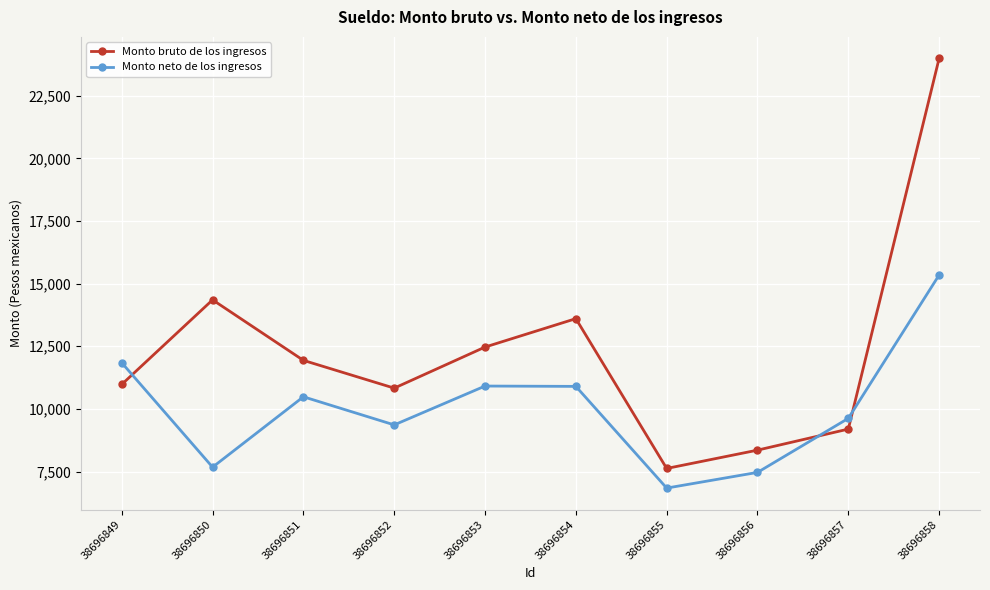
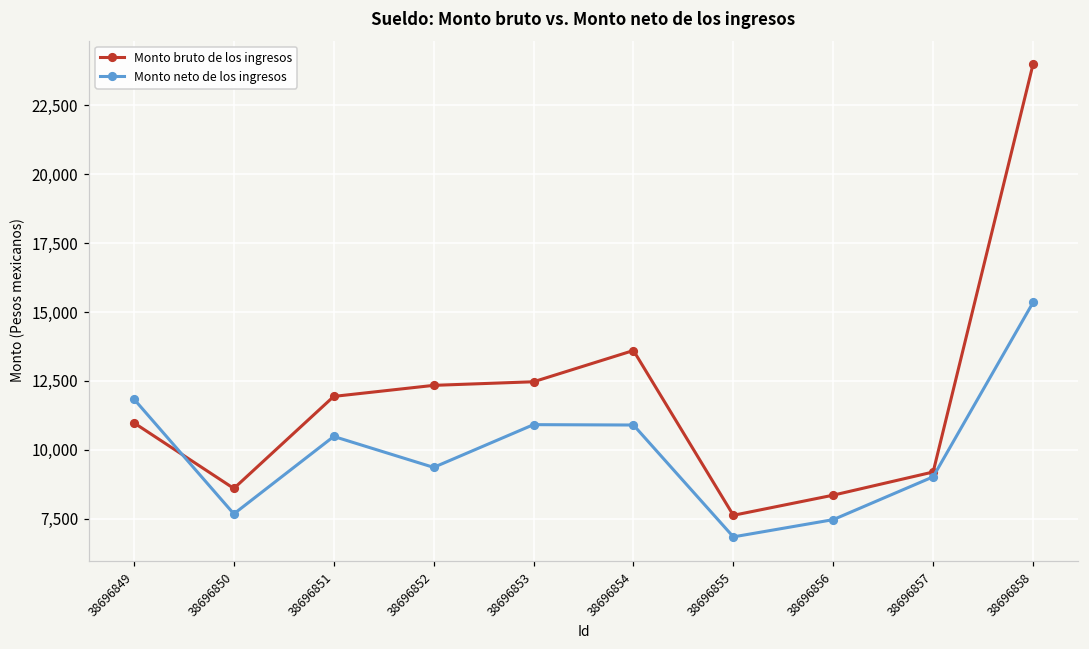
  {
    "Monto bruto de los ingresos": {
      "38696849": "11,000",
-     "38696850": "14,400",
+     "38696850": "8,600",
      "38696851": "11,900",
-     "38696852": "10,800",
+     "38696852": "12,300",
      "38696853": "12,500",
      "38696854": "13,600",
      "38696855": "7,600",
      "38696856": "8,400",
      "38696857": "9,200",
      "38696858": "24,000"
    },
    "Monto neto de los ingresos": {
      "38696849": "11,800",
      "38696850": "7,700",
      "38696851": "10,500",
      "38696852": "9,400",
      "38696853": "10,900",
      "38696854": "10,900",
      "38696855": "6,800",
      "38696856": "7,500",
-     "38696857": "9,600",
+     "38696857": "9,000",
      "38696858": "15,300"
    }
  }
